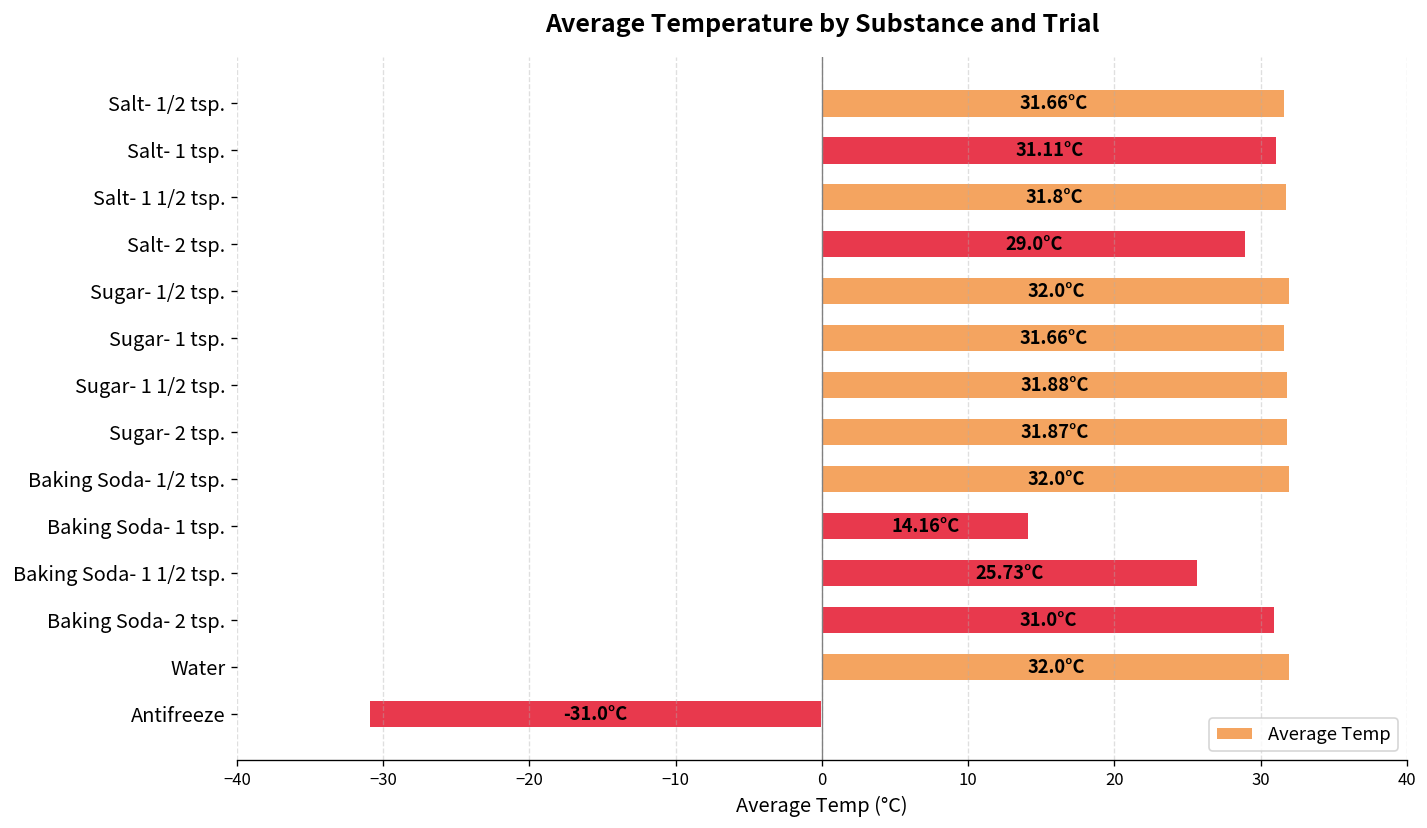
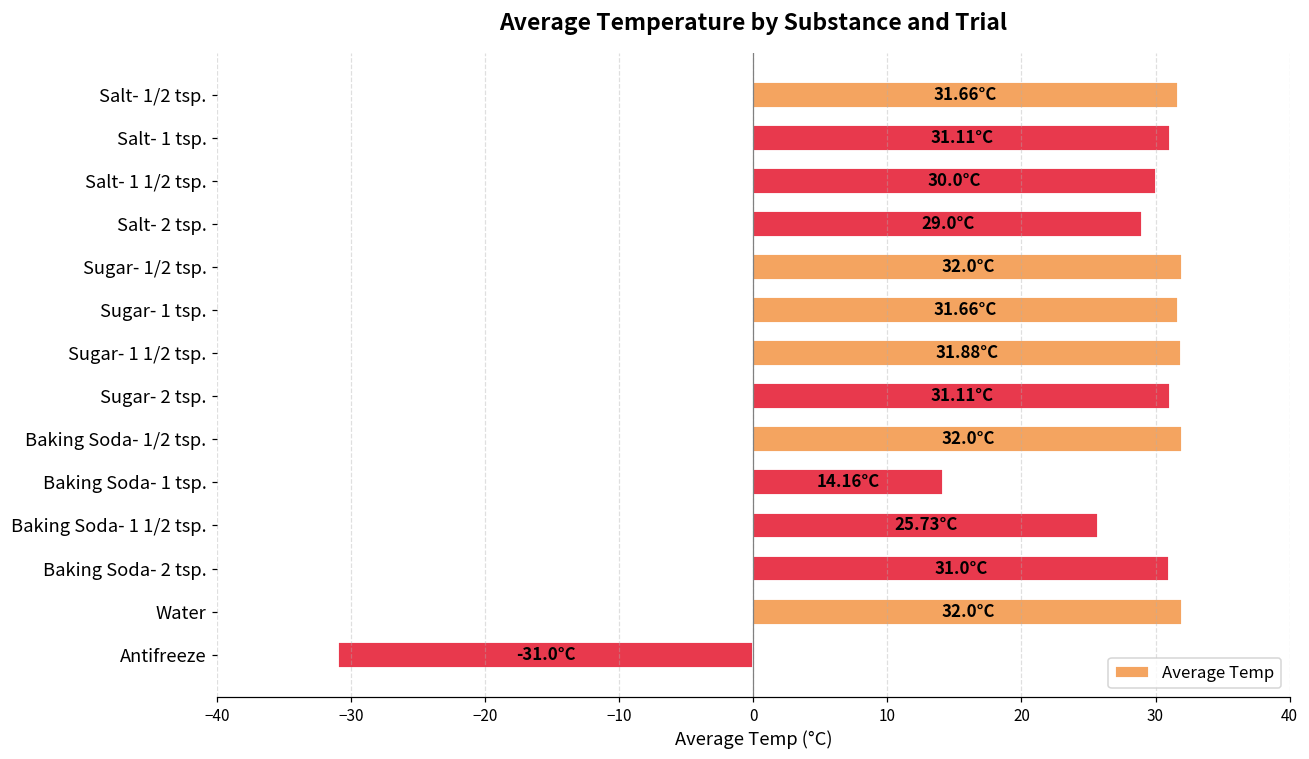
  {
    "Salt- 1/2 tsp.": "31.66°C",
    "Salt- 1 tsp.": "31.11°C",
-   "Salt- 1 1/2 tsp.": "31.8°C",
+   "Salt- 1 1/2 tsp.": "30.0°C",
    "Salt- 2 tsp.": "29.0°C",
    "Sugar- 1/2 tsp.": "32.0°C",
    "Sugar- 1 tsp.": "31.66°C",
    "Sugar- 1 1/2 tsp.": "31.88°C",
-   "Sugar- 2 tsp.": "31.87°C",
+   "Sugar- 2 tsp.": "31.11°C",
    "Baking Soda- 1/2 tsp.": "32.0°C",
    "Baking Soda- 1 tsp.": "14.16°C",
    "Baking Soda- 1 1/2 tsp.": "25.73°C",
    "Baking Soda- 2 tsp.": "31.0°C",
    "Water": "32.0°C",
    "Antifreeze": "-31.0°C"
  }
